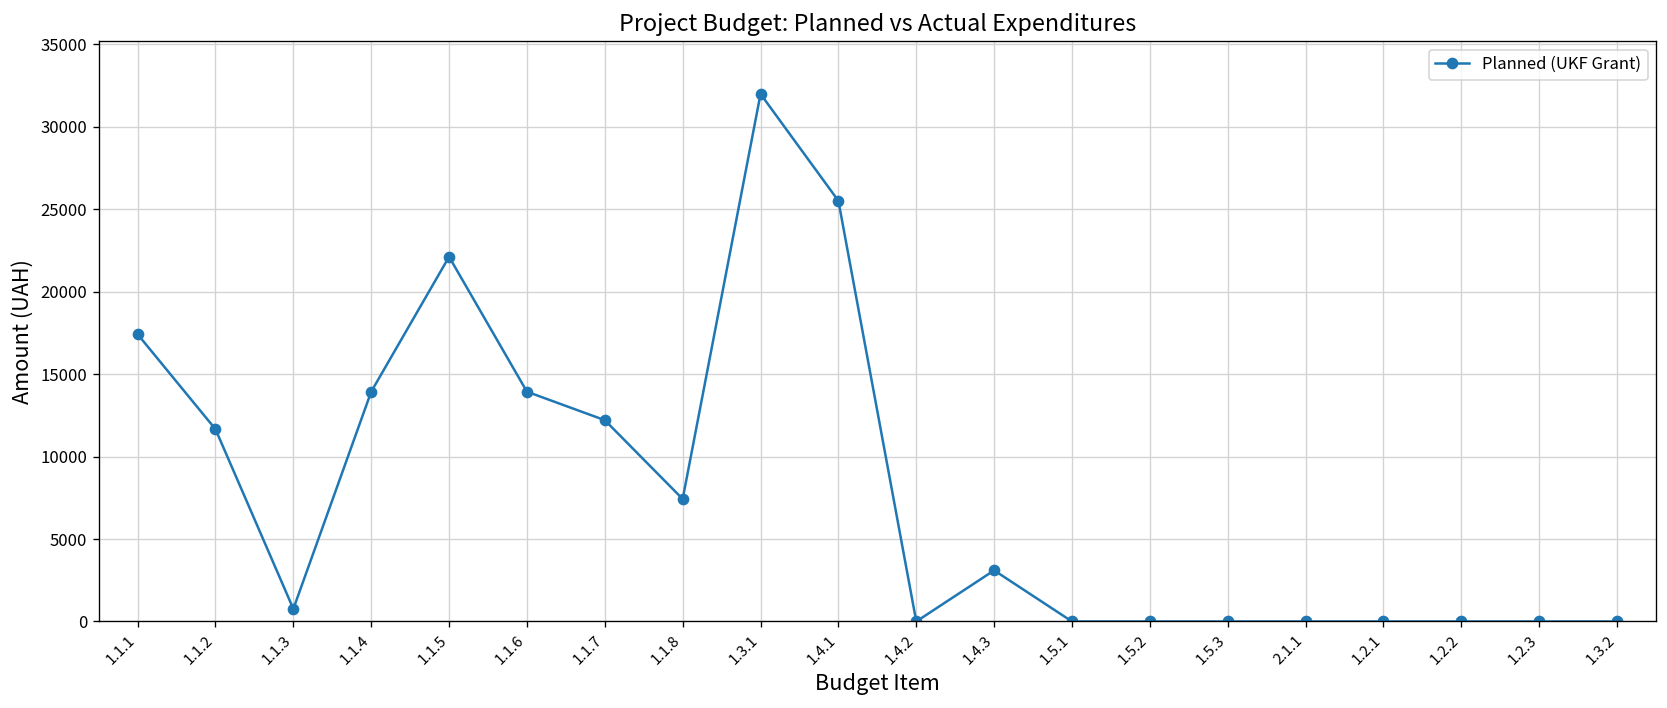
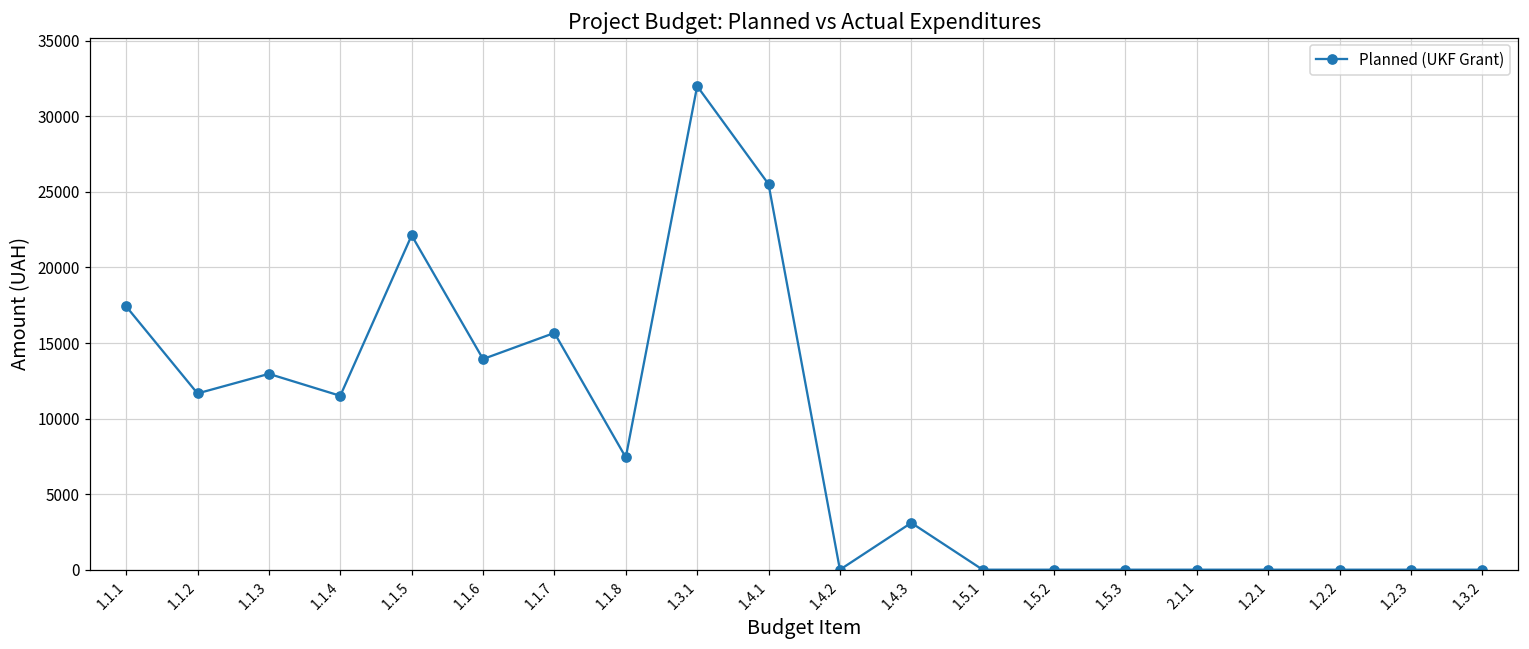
  {
    "1.1.1": 17400,
    "1.1.2": 11700,
-   "1.1.3": 800,
-   "1.1.4": 13900,
+   "1.1.3": 13000,
+   "1.1.4": 11500,
    "1.1.5": 22100,
    "1.1.6": 13900,
-   "1.1.7": 12200,
+   "1.1.7": 15700,
    "1.1.8": 7400,
    "1.3.1": 32000,
    "1.4.1": 25500,
    "1.4.2": 0,
    "1.4.3": 3100,
    "1.5.1": 0,
    "1.5.2": 0,
    "1.5.3": 0,
    "2.1.1": 0,
    "1.2.1": 0,
    "1.2.2": 0,
    "1.2.3": 0,
    "1.3.2": 0
  }
